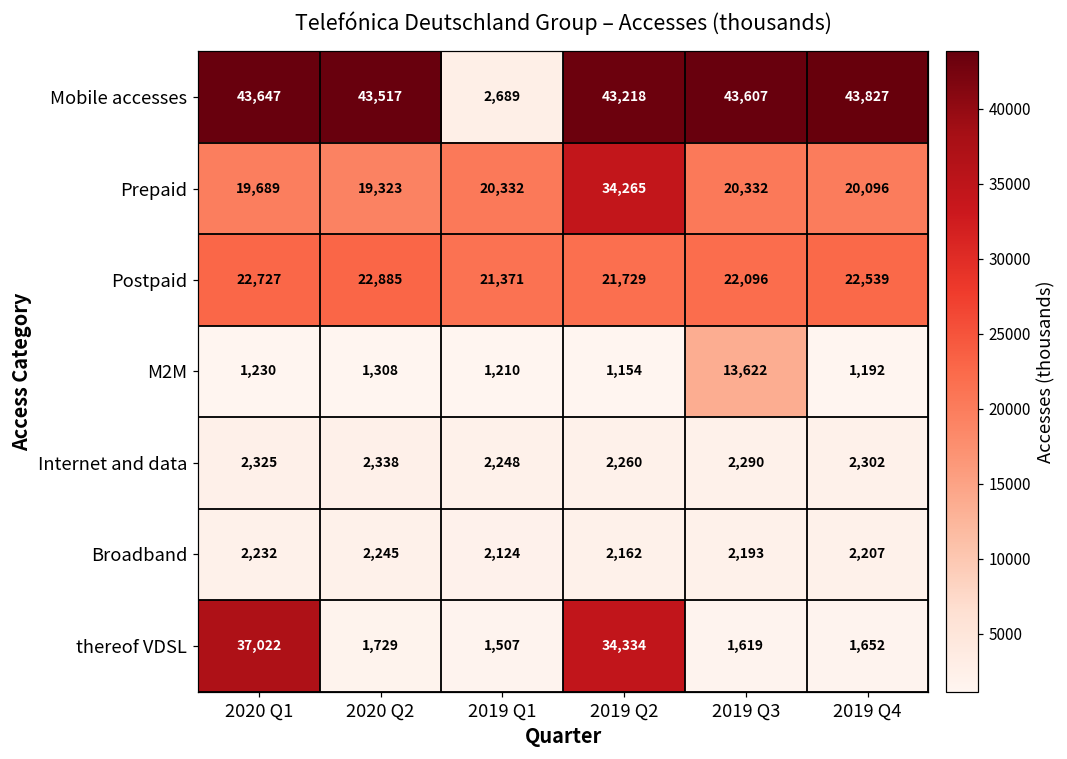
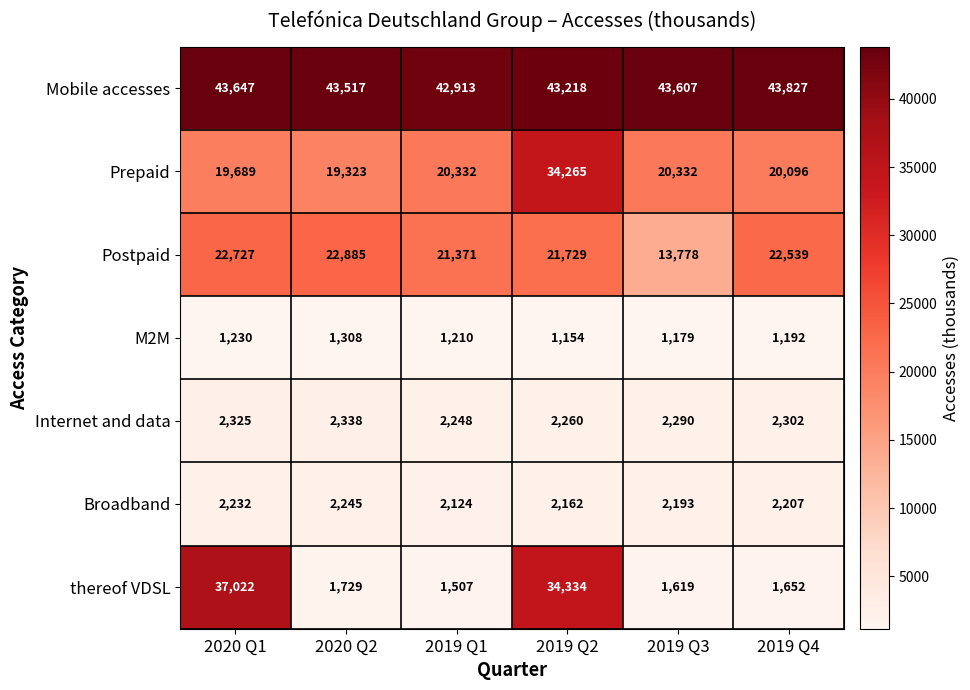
  {
    "Mobile accesses": {
      "2020 Q1": "43,647",
      "2020 Q2": "43,517",
-     "2019 Q1": "2,689",
+     "2019 Q1": "42,913",
      "2019 Q2": "43,218",
      "2019 Q3": "43,607",
      "2019 Q4": "43,827"
    },
    "Prepaid": {
      "2020 Q1": "19,689",
      "2020 Q2": "19,323",
      "2019 Q1": "20,332",
      "2019 Q2": "34,265",
      "2019 Q3": "20,332",
      "2019 Q4": "20,096"
    },
    "Postpaid": {
      "2020 Q1": "22,727",
      "2020 Q2": "22,885",
      "2019 Q1": "21,371",
      "2019 Q2": "21,729",
-     "2019 Q3": "22,096",
+     "2019 Q3": "13,778",
      "2019 Q4": "22,539"
    },
    "M2M": {
      "2020 Q1": "1,230",
      "2020 Q2": "1,308",
      "2019 Q1": "1,210",
      "2019 Q2": "1,154",
-     "2019 Q3": "13,622",
+     "2019 Q3": "1,179",
      "2019 Q4": "1,192"
    },
    "Internet and data": {
      "2020 Q1": "2,325",
      "2020 Q2": "2,338",
      "2019 Q1": "2,248",
      "2019 Q2": "2,260",
      "2019 Q3": "2,290",
      "2019 Q4": "2,302"
    },
    "Broadband": {
      "2020 Q1": "2,232",
      "2020 Q2": "2,245",
      "2019 Q1": "2,124",
      "2019 Q2": "2,162",
      "2019 Q3": "2,193",
      "2019 Q4": "2,207"
    },
    "thereof VDSL": {
      "2020 Q1": "37,022",
      "2020 Q2": "1,729",
      "2019 Q1": "1,507",
      "2019 Q2": "34,334",
      "2019 Q3": "1,619",
      "2019 Q4": "1,652"
    }
  }
